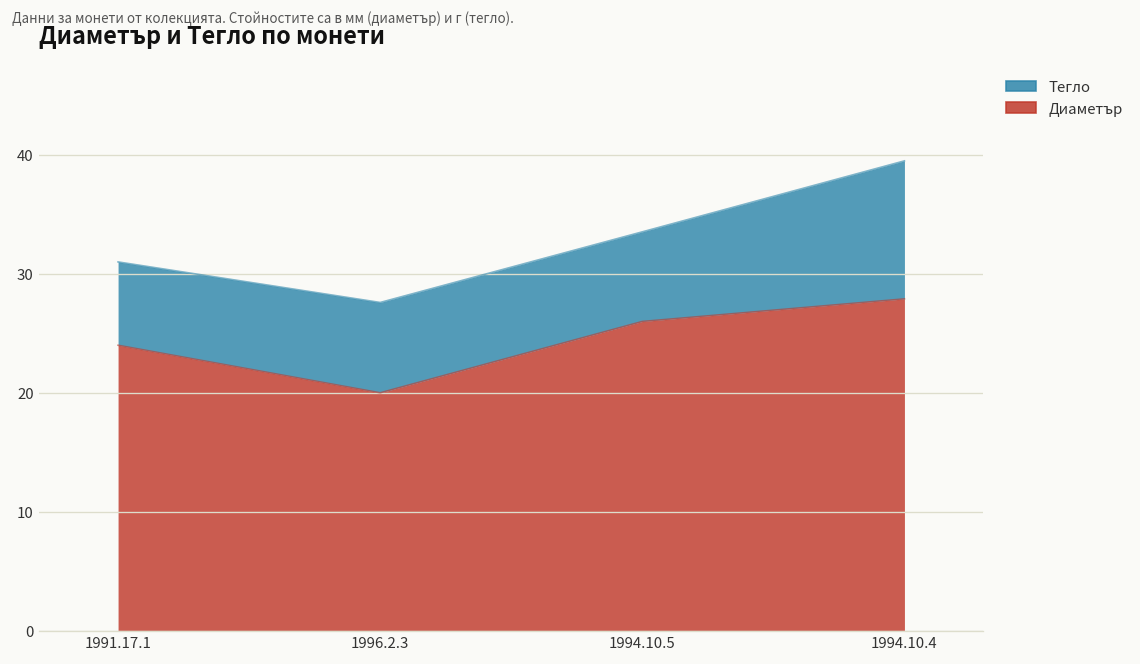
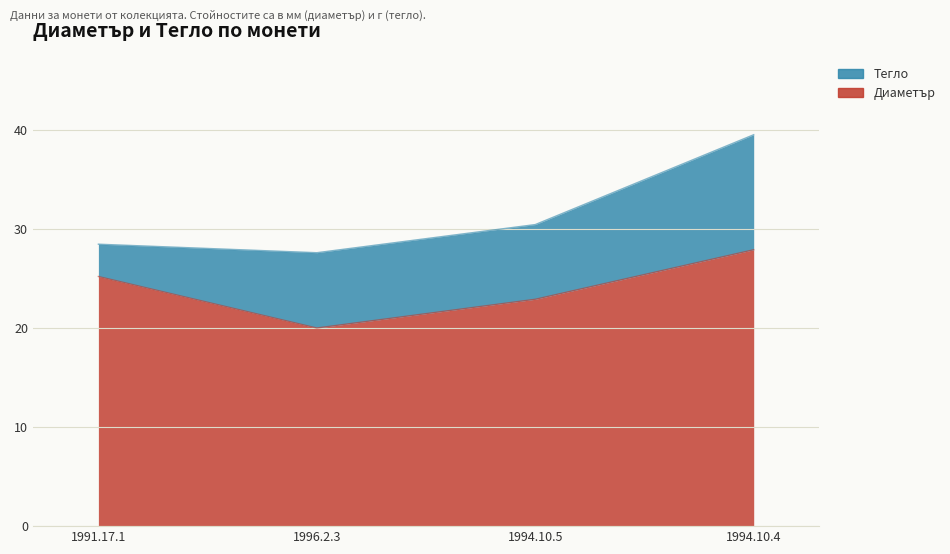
  {
    "Диаметър": {
-     "1991.17.1": 24,
+     "1991.17.1": 25,
      "1996.2.3": 20,
-     "1994.10.5": 26,
+     "1994.10.5": 23,
      "1994.10.4": 28
    },
    "Тегло": {
-     "1991.17.1": 7,
+     "1991.17.1": 3,
      "1996.2.3": 8,
      "1994.10.5": 8,
      "1994.10.4": 12
    }
  }
